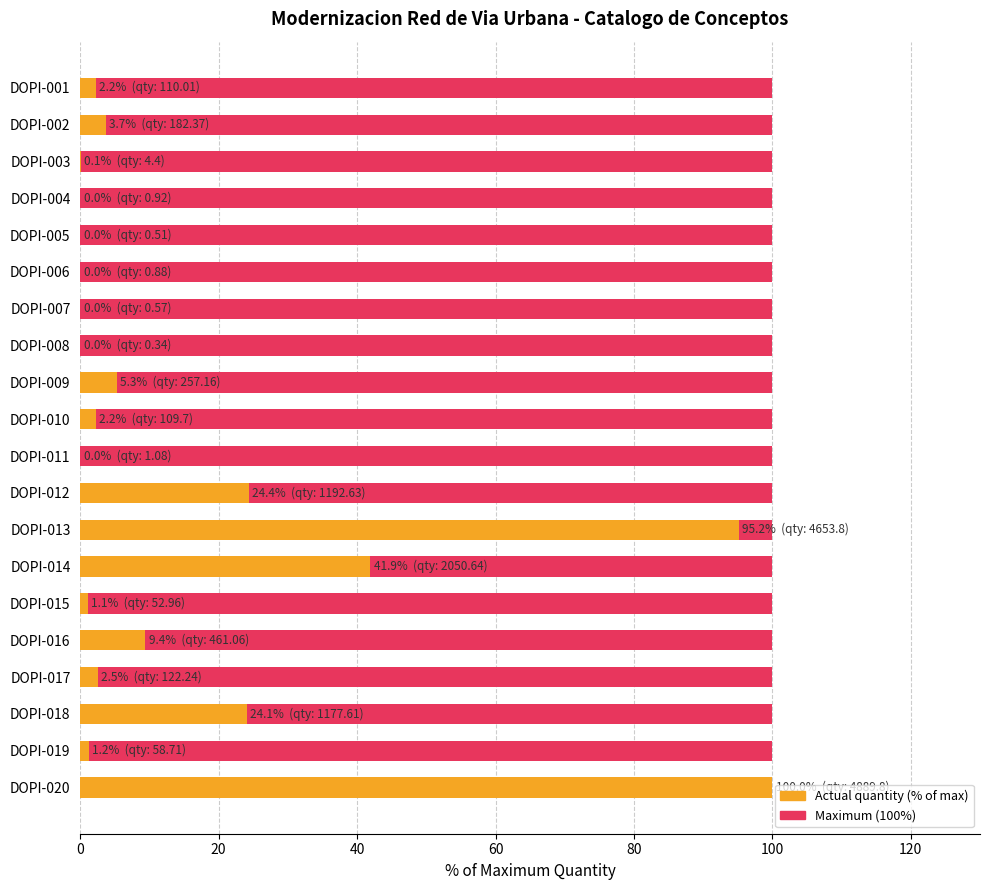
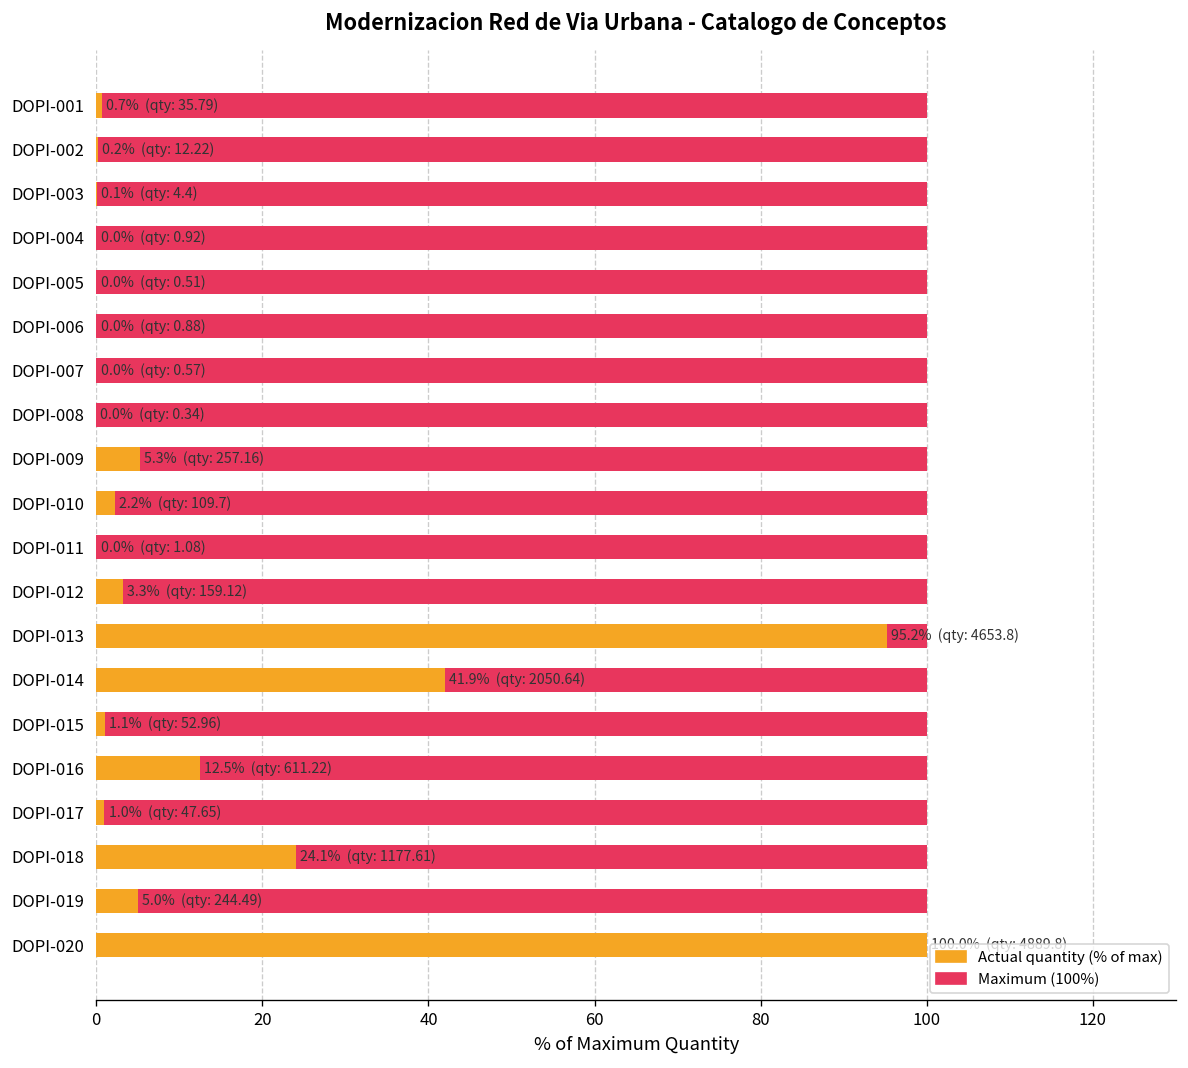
  {
    "Actual quantity (% of max)": {
-     "DOPI-001": "2.2% (qty: 110.01)",
-     "DOPI-002": "3.7% (qty: 182.37)",
+     "DOPI-001": "0.7% (qty: 35.79)",
+     "DOPI-002": "0.2% (qty: 12.22)",
      "DOPI-004": "0.0%",
      "DOPI-005": "0.0%",
      "DOPI-006": "0.0%",
      "DOPI-007": "0.0%",
      "DOPI-008": "0.0%",
      "DOPI-011": "0.0%",
-     "DOPI-012": "24.4% (qty: 1192.63)",
-     "DOPI-016": "9.4% (qty: 461.06)",
-     "DOPI-017": "2.5% (qty: 122.24)",
-     "DOPI-019": "1.2% (qty: 58.71)"
+     "DOPI-012": "3.3% (qty: 159.12)",
+     "DOPI-016": "12.5% (qty: 611.22)",
+     "DOPI-017": "1.0% (qty: 47.65)",
+     "DOPI-019": "5.0% (qty: 244.49)"
    }
  }
